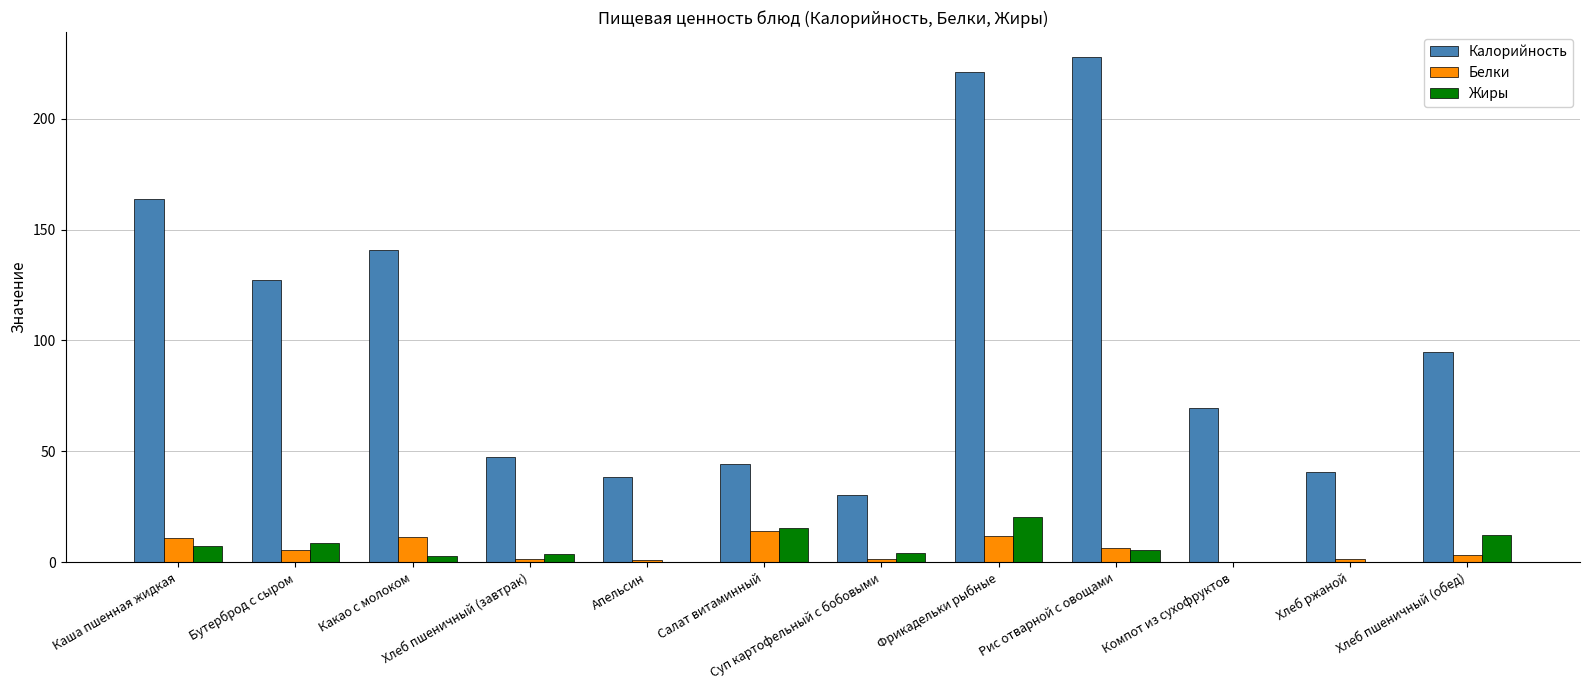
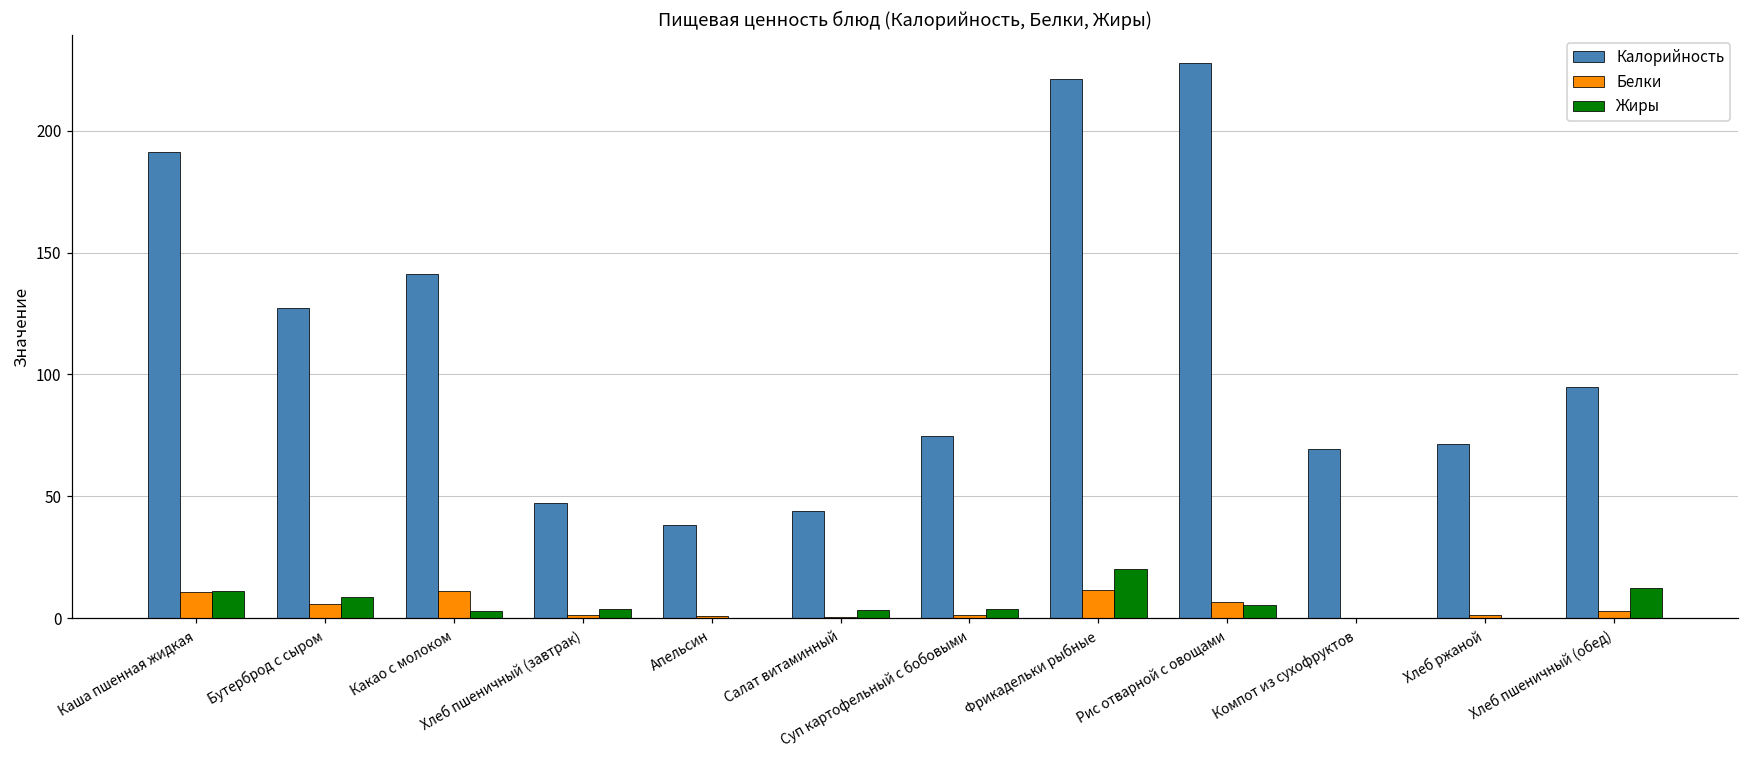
  {
    "Калорийность": {
-     "Каша пшенная жидкая": 164,
+     "Каша пшенная жидкая": 191,
      "Бутерброд с сыром": 127,
      "Какао с молоком": 141,
      "Хлеб пшеничный (завтрак)": 47,
      "Апельсин": 38,
      "Салат витаминный": 44,
-     "Суп картофельный с бобовыми": 31,
+     "Суп картофельный с бобовыми": 75,
      "Фрикадельки рыбные": 221,
      "Рис отварной с овощами": 228,
      "Компот из сухофруктов": 69,
-     "Хлеб ржаной": 41,
+     "Хлеб ржаной": 72,
      "Хлеб пшеничный (обед)": 95
    },
    "Белки": {
      "Каша пшенная жидкая": 11,
      "Бутерброд с сыром": 6,
      "Какао с молоком": 11,
      "Хлеб пшеничный (завтрак)": 2,
-     "Салат витаминный": 14,
+     "Салат витаминный": 1,
      "Суп картофельный с бобовыми": 1,
      "Фрикадельки рыбные": 12,
      "Рис отварной с овощами": 7,
      "Компот из сухофруктов": 0,
      "Хлеб ржаной": 1,
      "Хлеб пшеничный (обед)": 3
    },
    "Жиры": {
-     "Каша пшенная жидкая": 7,
+     "Каша пшенная жидкая": 11,
      "Бутерброд с сыром": 9,
      "Какао с молоком": 3,
      "Хлеб пшеничный (завтрак)": 4,
-     "Салат витаминный": 15,
+     "Салат витаминный": 4,
      "Суп картофельный с бобовыми": 4,
      "Фрикадельки рыбные": 20,
      "Рис отварной с овощами": 5,
      "Компот из сухофруктов": 0,
      "Хлеб пшеничный (обед)": 12
    }
  }
